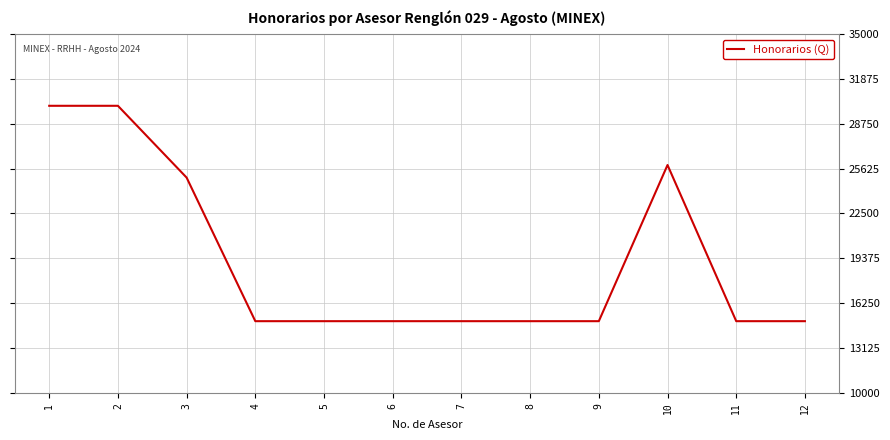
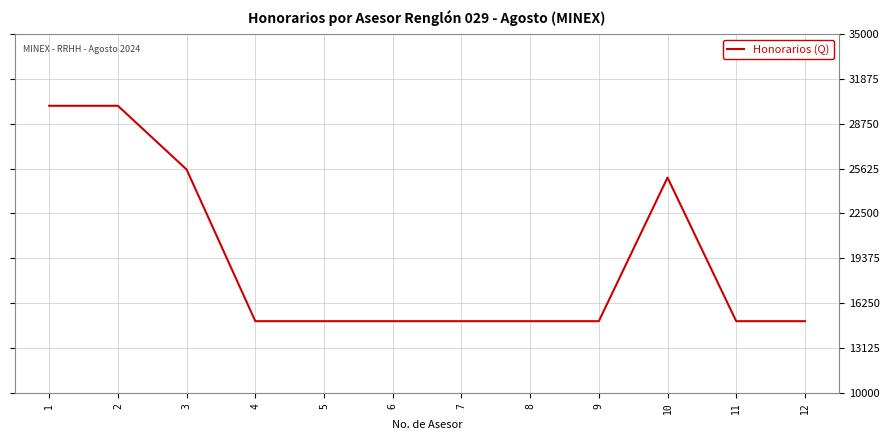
  {
    "1": 30000,
    "2": 30000,
-   "3": 25000,
+   "3": 25600,
    "4": 15000,
    "5": 15000,
    "6": 15000,
    "7": 15000,
    "8": 15000,
    "9": 15000,
-   "10": 25900,
+   "10": 25000,
    "11": 15000,
    "12": 15000
  }
